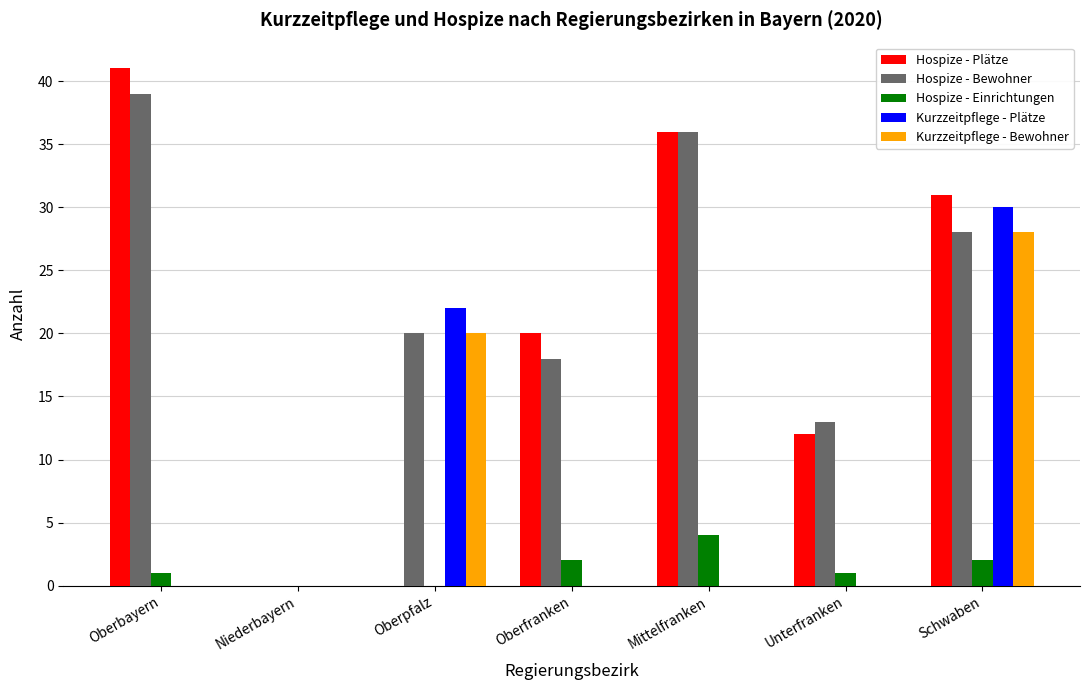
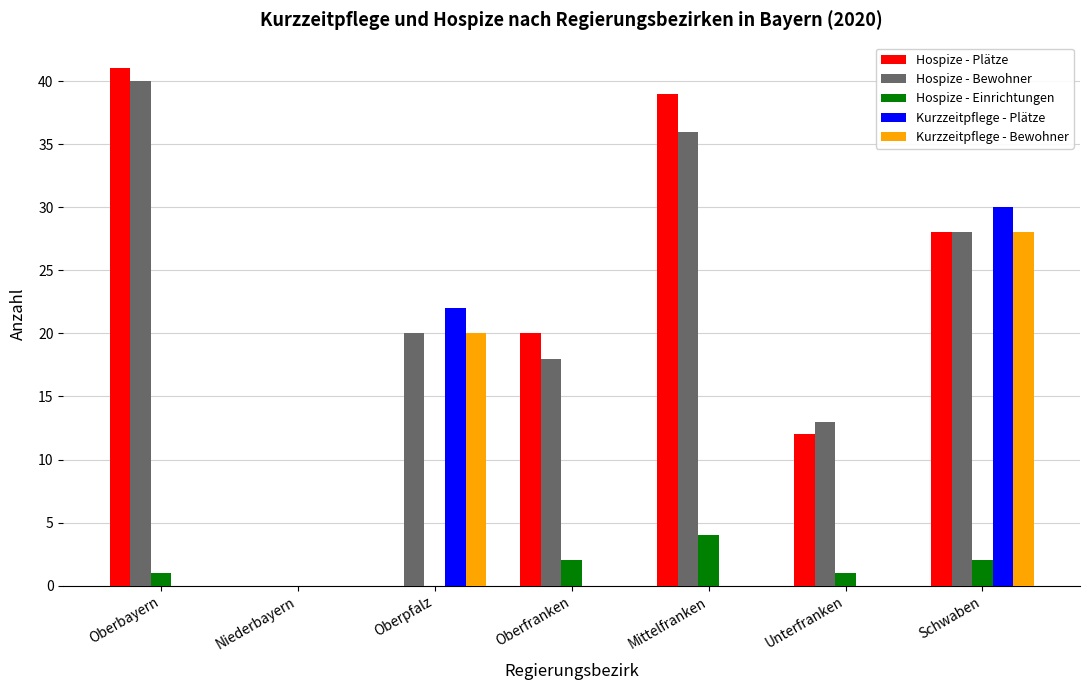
  {
    "Hospize - Plätze": {
      "Oberbayern": 41,
      "Niederbayern": 0,
      "Oberpfalz": 0,
      "Oberfranken": 20,
-     "Mittelfranken": 36,
+     "Mittelfranken": 39,
      "Unterfranken": 12,
-     "Schwaben": 31
+     "Schwaben": 28
    },
    "Hospize - Bewohner": {
-     "Oberbayern": 39,
+     "Oberbayern": 40,
      "Niederbayern": 0,
      "Oberpfalz": 20,
      "Oberfranken": 18,
      "Mittelfranken": 36,
      "Unterfranken": 13,
      "Schwaben": 28
    },
    "Hospize - Einrichtungen": {
      "Oberbayern": 1,
      "Niederbayern": 0,
      "Oberpfalz": 0,
      "Oberfranken": 2,
      "Mittelfranken": 4,
      "Unterfranken": 1,
      "Schwaben": 2
    },
    "Kurzzeitpflege - Plätze": {
      "Oberbayern": 0,
      "Niederbayern": 0,
      "Oberpfalz": 22,
      "Oberfranken": 0,
      "Mittelfranken": 0,
      "Unterfranken": 0,
      "Schwaben": 30
    },
    "Kurzzeitpflege - Bewohner": {
      "Oberbayern": 0,
      "Niederbayern": 0,
      "Oberpfalz": 20,
      "Oberfranken": 0,
      "Mittelfranken": 0,
      "Unterfranken": 0,
      "Schwaben": 28
    }
  }
